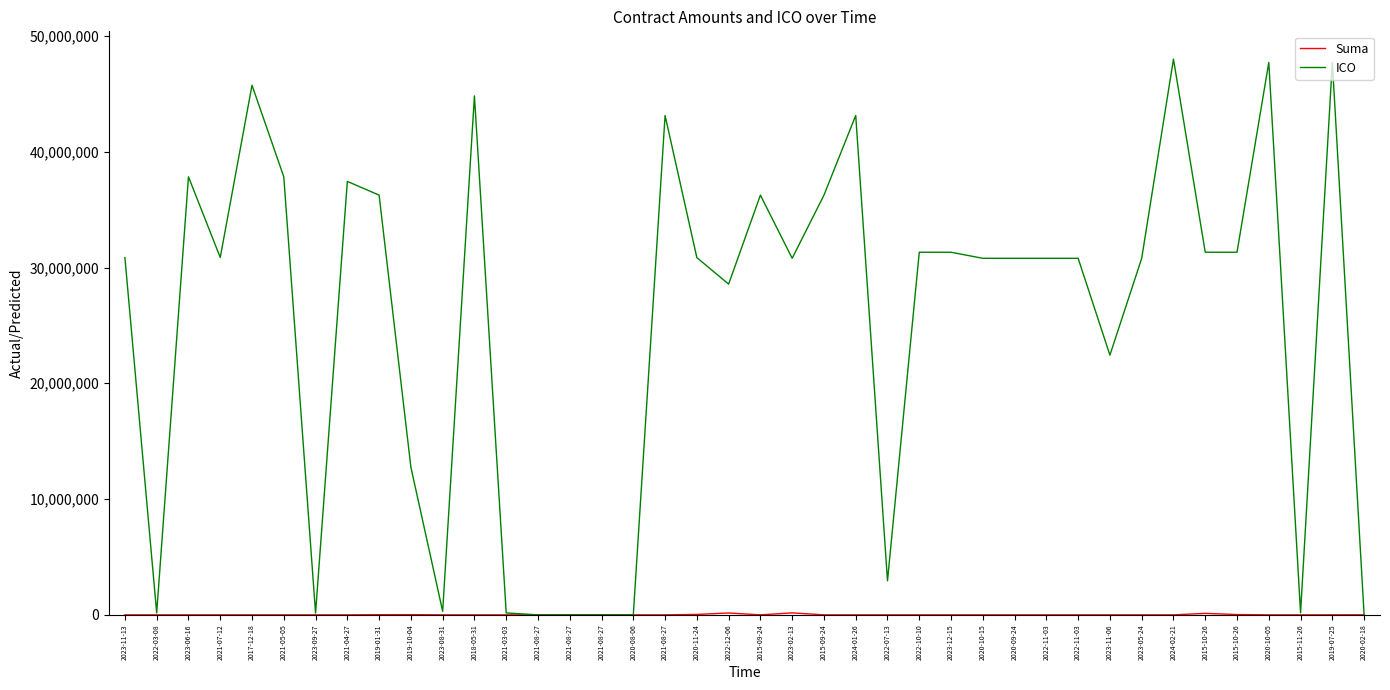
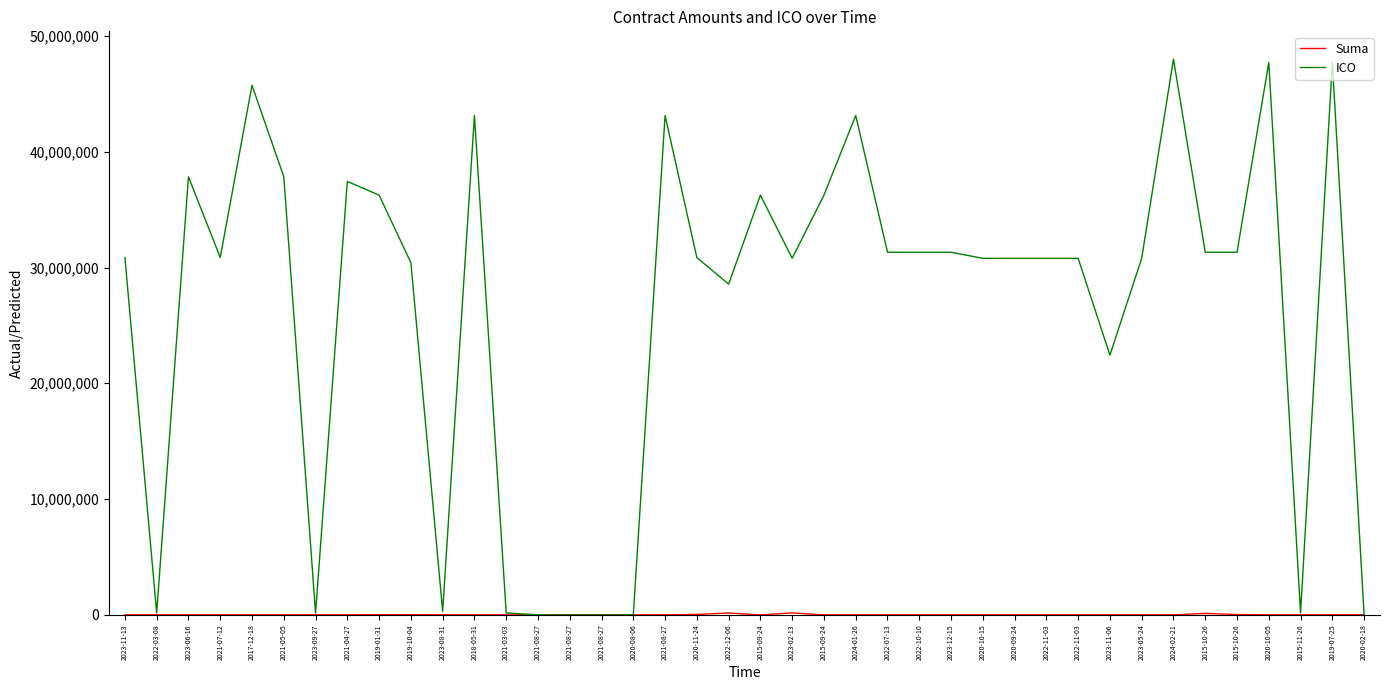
  {
    "Suma": {
      "2023-11-13": "0",
      "2023-06-16": "0",
      "2021-07-12": "0",
      "2017-12-18": "0",
      "2021-05-05": "0",
      "2021-04-27": "0",
      "2019-01-31": "0",
      "2019-10-04": "0",
      "2023-08-31": "0",
      "2018-05-31": "0",
      "2020-11-24": "0",
      "2022-12-06": "200,000",
      "2023-02-13": "200,000",
      "2024-01-26": "0",
      "2022-07-13": "0",
      "2022-10-10": "0",
      "2023-12-15": "0",
      "2020-10-15": "0",
      "2020-09-24": "0",
      "2023-11-06": "0",
      "2023-05-24": "0",
      "2024-02-21": "0",
      "2020-10-05": "0",
      "2019-07-25": "0"
    },
    "ICO": {
      "2023-11-13": "30,900,000",
      "2023-06-16": "37,800,000",
      "2021-07-12": "30,900,000",
      "2017-12-18": "45,700,000",
      "2021-05-05": "37,800,000",
      "2021-04-27": "37,400,000",
      "2019-01-31": "36,300,000",
-     "2019-10-04": "12,800,000",
+     "2019-10-04": "30,400,000",
      "2023-08-31": "300,000",
-     "2018-05-31": "44,800,000",
+     "2018-05-31": "43,100,000",
      "2020-11-24": "30,900,000",
      "2022-12-06": "28,600,000",
      "2023-02-13": "30,800,000",
      "2024-01-26": "43,100,000",
-     "2022-07-13": "2,900,000",
+     "2022-07-13": "31,300,000",
      "2022-10-10": "31,300,000",
      "2023-12-15": "31,300,000",
      "2020-10-15": "30,800,000",
      "2020-09-24": "30,800,000",
      "2023-11-06": "22,400,000",
      "2023-05-24": "30,800,000",
      "2024-02-21": "48,000,000",
      "2020-10-05": "47,700,000"
    }
  }
